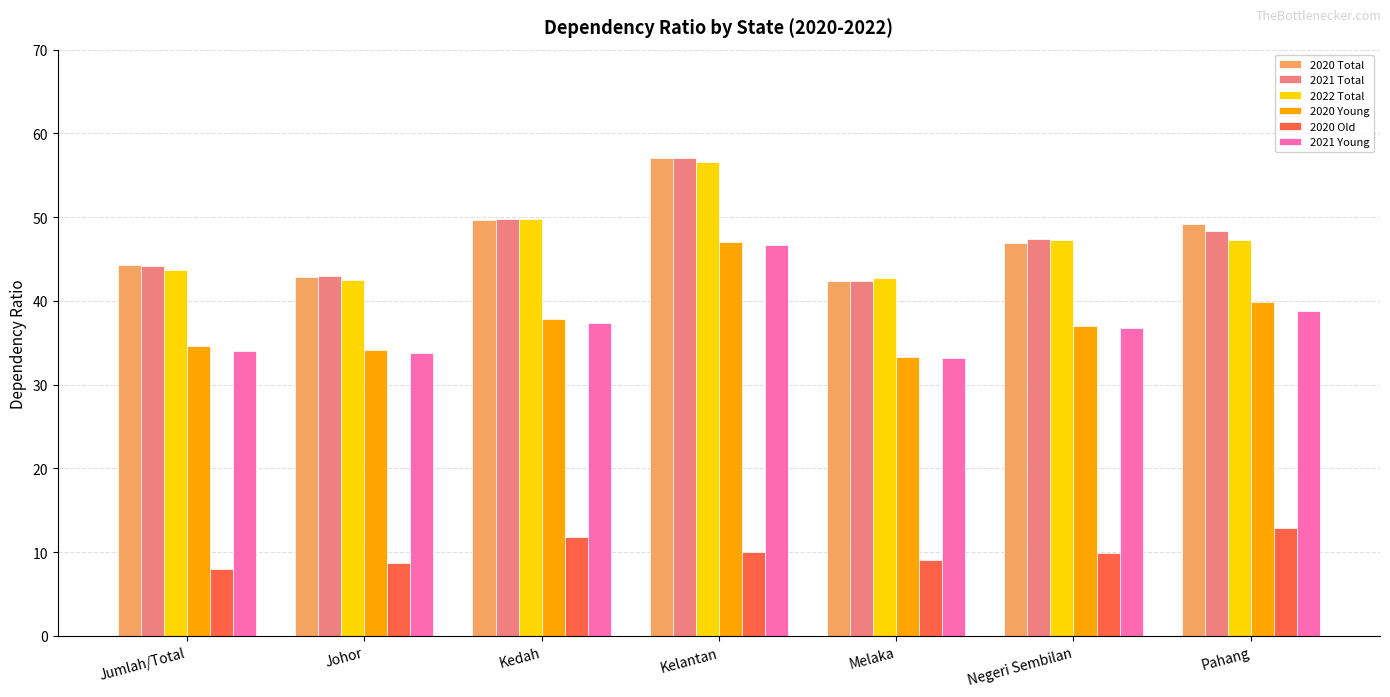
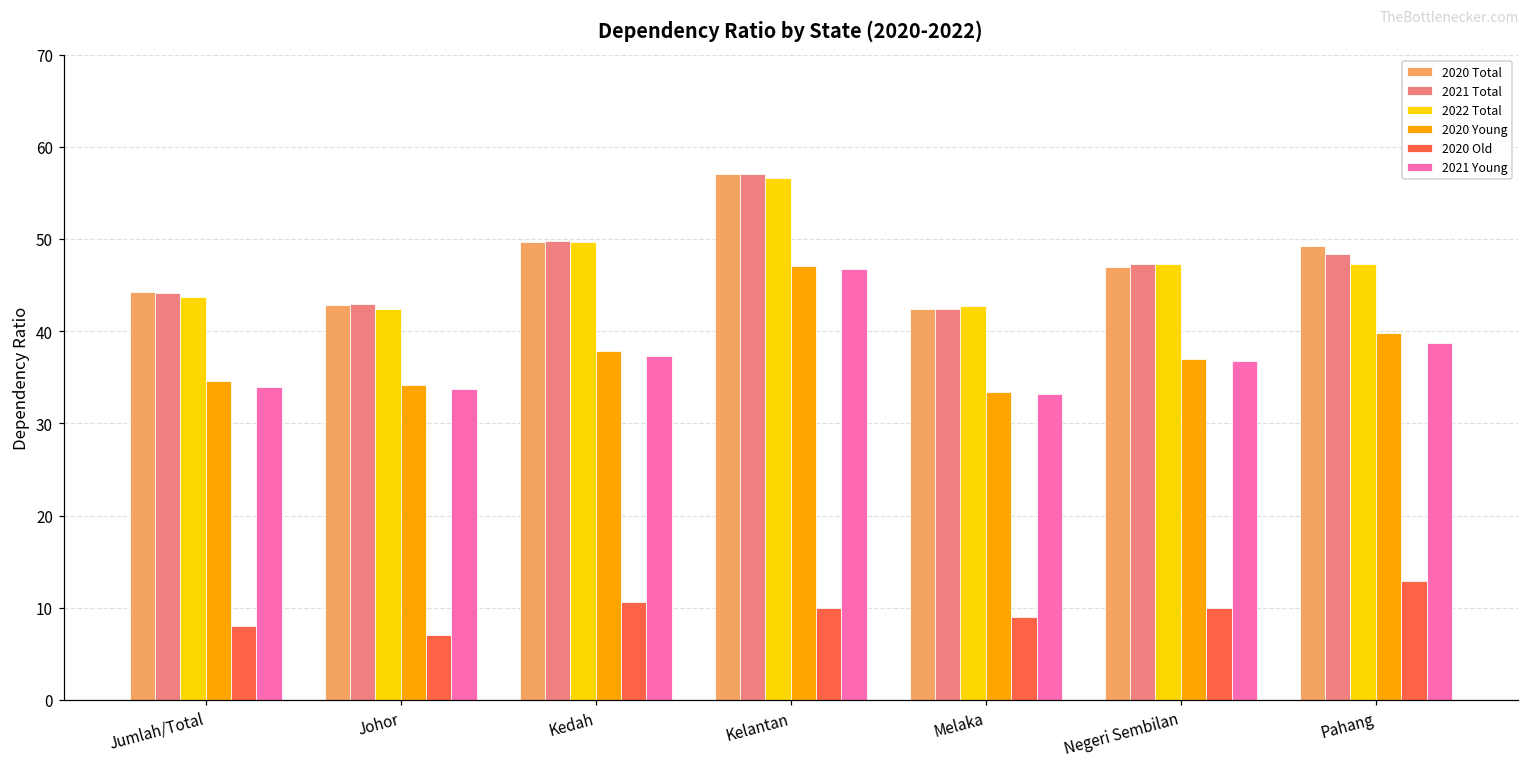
  {
    "2020 Old": {
      "Jumlah/Total": 8,
-     "Johor": 9,
-     "Kedah": 12,
+     "Johor": 7,
+     "Kedah": 11,
      "Kelantan": 10,
      "Melaka": 9,
      "Negeri Sembilan": 10,
      "Pahang": 13
    }
  }
